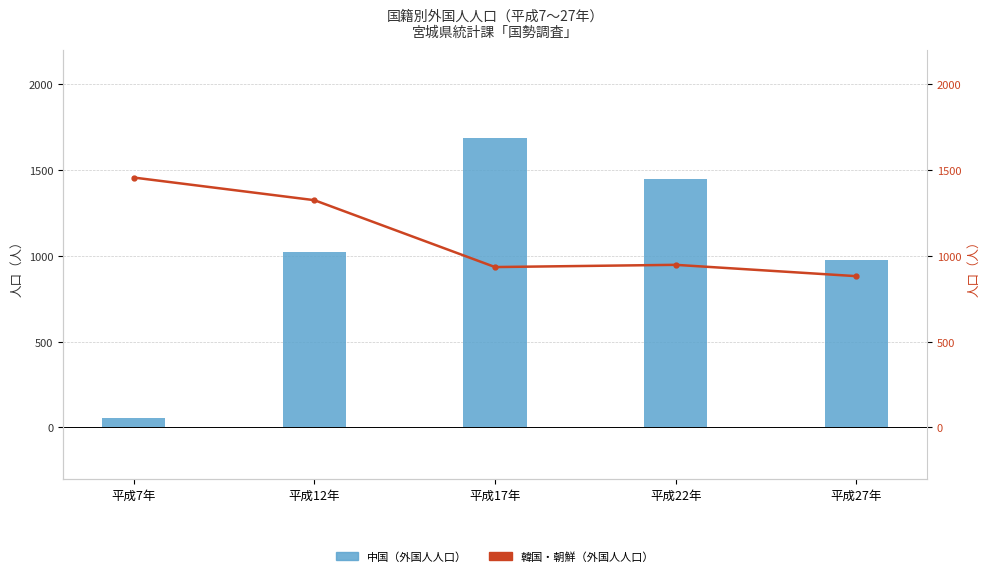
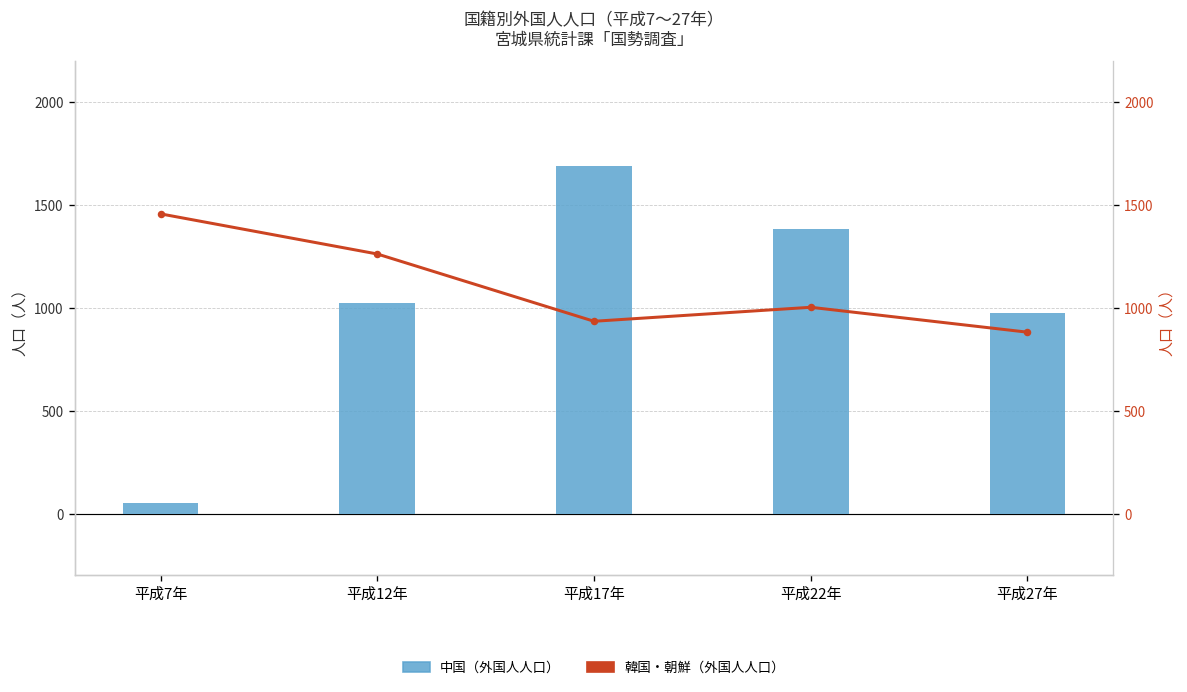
  {
    "中国（外国人人口）": {
      "平成7年": 50,
      "平成12年": 1020,
      "平成17年": 1690,
-     "平成22年": 1450,
+     "平成22年": 1380,
      "平成27年": 980
    },
    "韓国・朝鮮（外国人人口）": {
      "平成7年": 1460,
-     "平成12年": 1330,
+     "平成12年": 1260,
      "平成17年": 940,
-     "平成22年": 950,
+     "平成22年": 1000,
      "平成27年": 880
    }
  }
